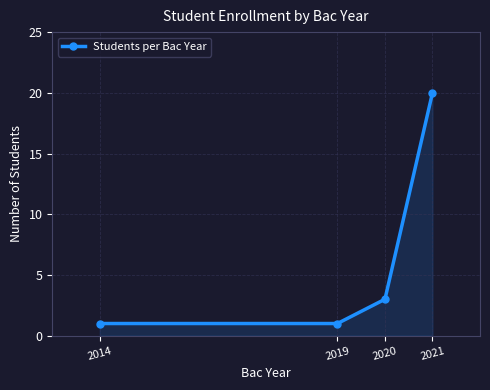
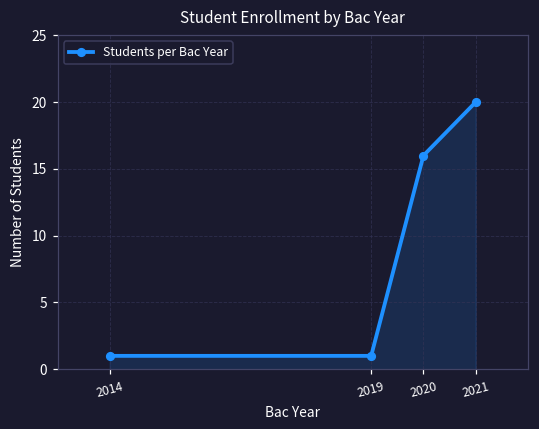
  {
    "2014": 1,
    "2019": 1,
-   "2020": 3,
+   "2020": 16,
    "2021": 20
  }
